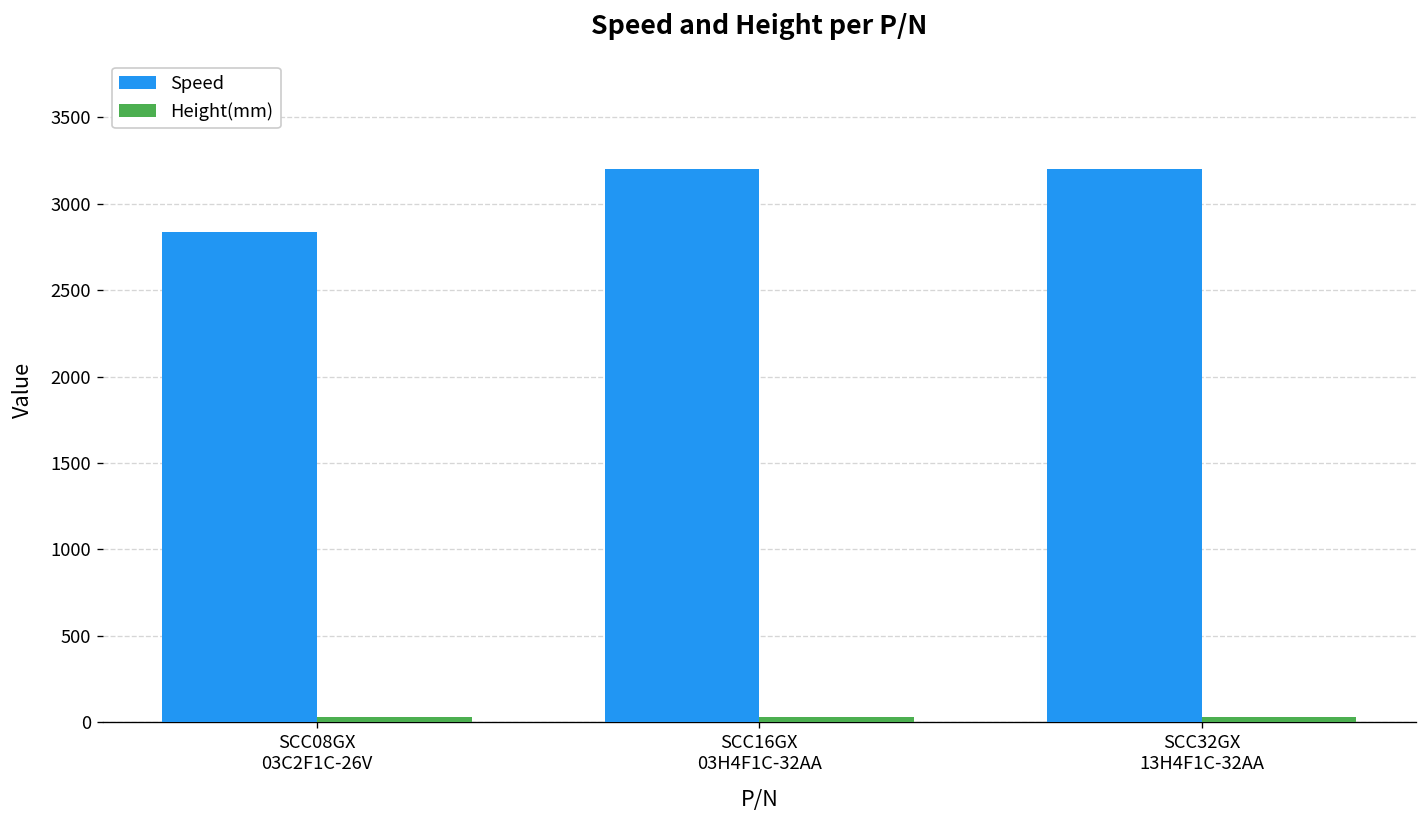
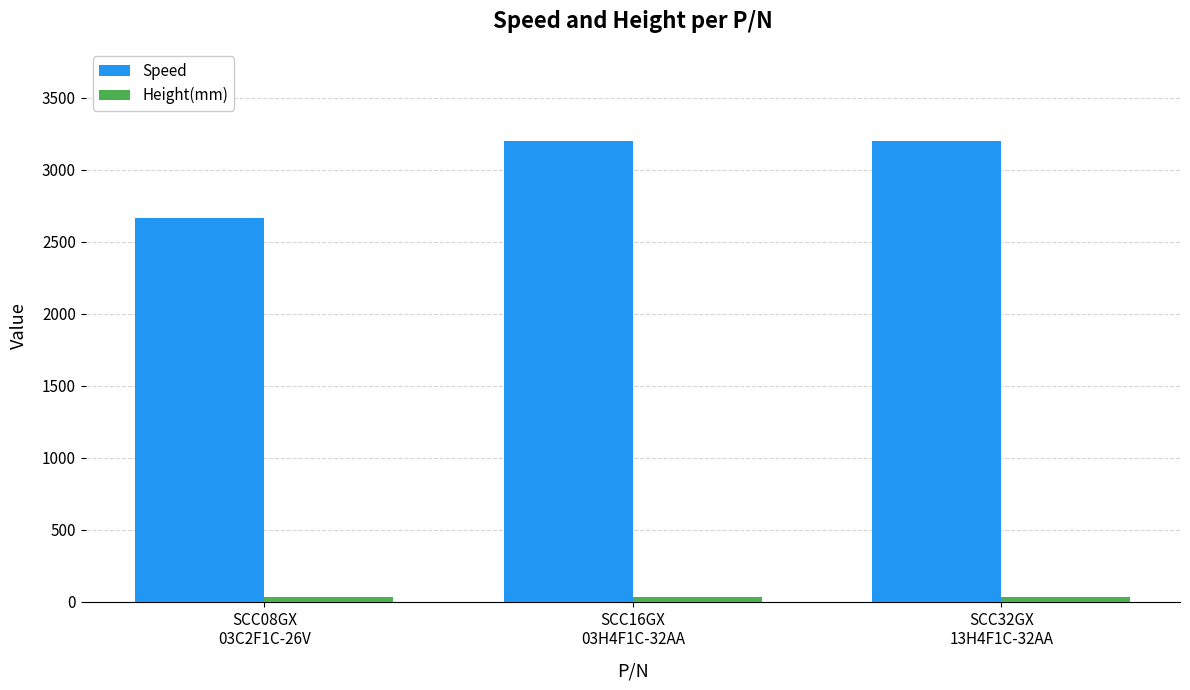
  {
    "Speed": {
-     "SCC08GX 03C2F1C-26V": 2840,
+     "SCC08GX 03C2F1C-26V": 2670,
      "SCC16GX 03H4F1C-32AA": 3200,
      "SCC32GX 13H4F1C-32AA": 3200
    },
    "Height(mm)": {
      "SCC08GX 03C2F1C-26V": 30,
      "SCC16GX 03H4F1C-32AA": 30,
      "SCC32GX 13H4F1C-32AA": 30
    }
  }
